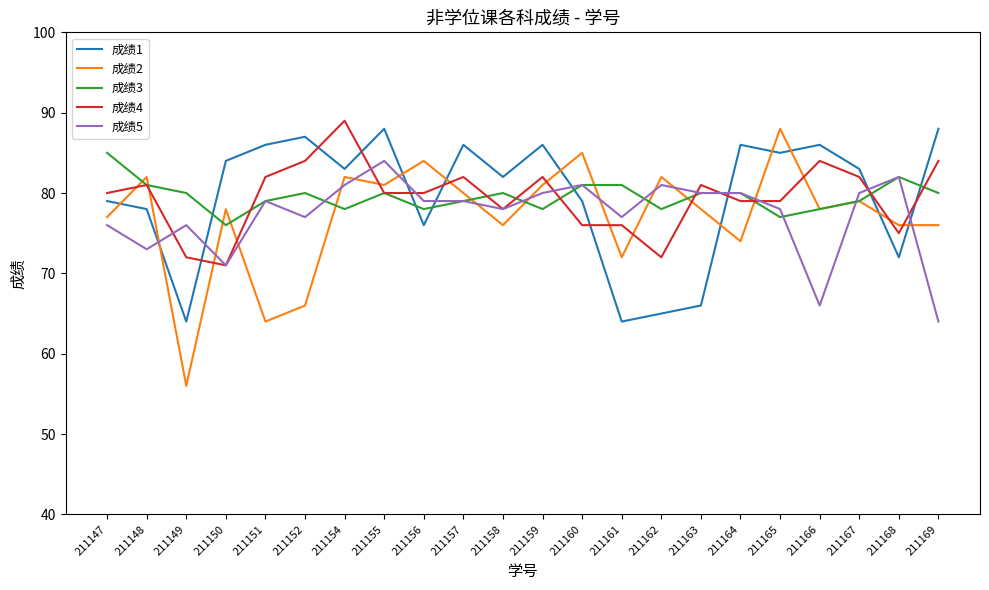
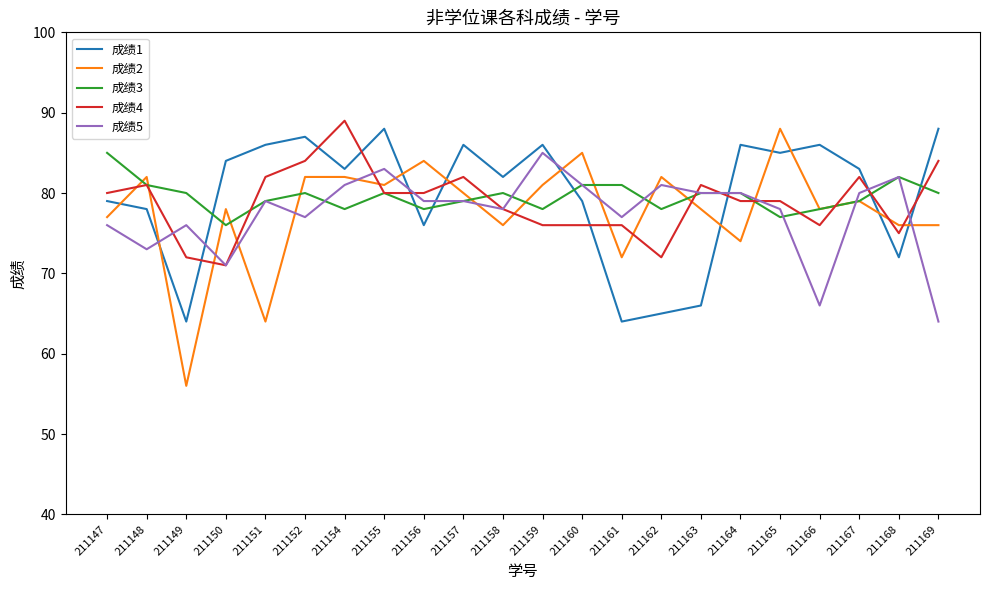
  {
    "成绩1": {
      "211147": 79,
      "211148": 78,
      "211149": 64,
      "211150": 84,
      "211151": 86,
      "211152": 87,
      "211154": 83,
      "211155": 88,
      "211156": 76,
      "211157": 86,
      "211158": 82,
      "211159": 86,
      "211160": 79,
      "211161": 64,
      "211162": 65,
      "211163": 66,
      "211164": 86,
      "211165": 85,
      "211166": 86,
      "211167": 83,
      "211168": 72,
      "211169": 88
    },
    "成绩2": {
      "211147": 77,
      "211148": 82,
      "211149": 56,
      "211150": 78,
      "211151": 64,
-     "211152": 66,
+     "211152": 82,
      "211154": 82,
      "211155": 81,
      "211156": 84,
      "211157": 80,
      "211158": 76,
      "211159": 81,
      "211160": 85,
      "211161": 72,
      "211162": 82,
      "211163": 78,
      "211164": 74,
      "211165": 88,
      "211168": 76,
      "211169": 76
    },
    "成绩3": {
      "211147": 85,
      "211149": 80,
      "211150": 76,
      "211152": 80,
      "211154": 78,
      "211156": 78,
      "211158": 80,
      "211159": 78,
      "211161": 81,
      "211162": 78,
      "211165": 77,
      "211169": 80
    },
    "成绩4": {
      "211147": 80,
      "211149": 72,
      "211151": 82,
      "211152": 84,
      "211154": 89,
      "211156": 80,
      "211157": 82,
-     "211159": 82,
+     "211159": 76,
      "211160": 76,
      "211161": 76,
      "211162": 72,
      "211163": 81,
      "211164": 79,
      "211165": 79,
-     "211166": 84,
+     "211166": 76,
      "211167": 82,
      "211168": 75,
      "211169": 84
    },
    "成绩5": {
      "211147": 76,
      "211148": 73,
      "211149": 76,
      "211152": 77,
      "211154": 81,
-     "211155": 84,
+     "211155": 83,
      "211156": 79,
-     "211159": 80,
+     "211159": 85,
      "211161": 77,
      "211162": 81,
      "211165": 78,
      "211166": 66,
      "211167": 80,
      "211169": 64
    }
  }
